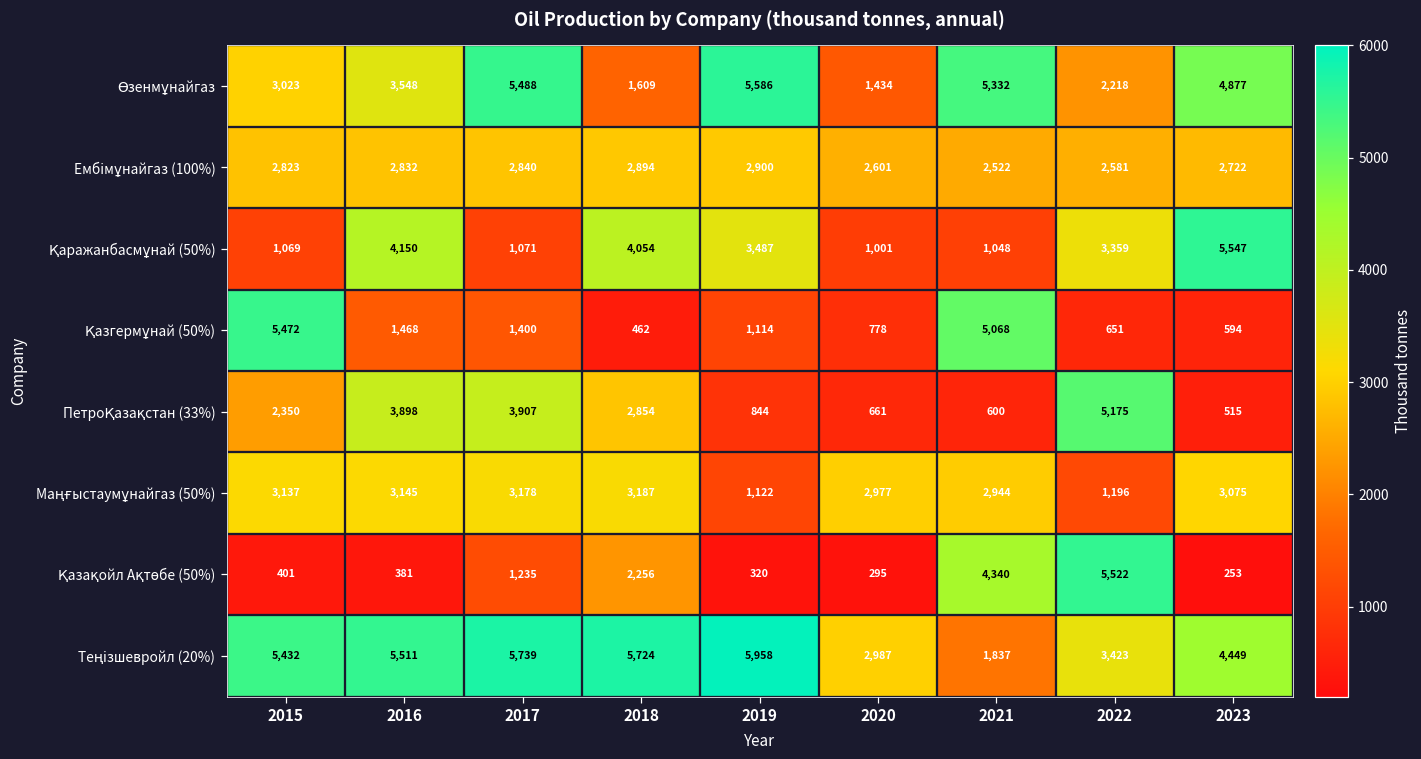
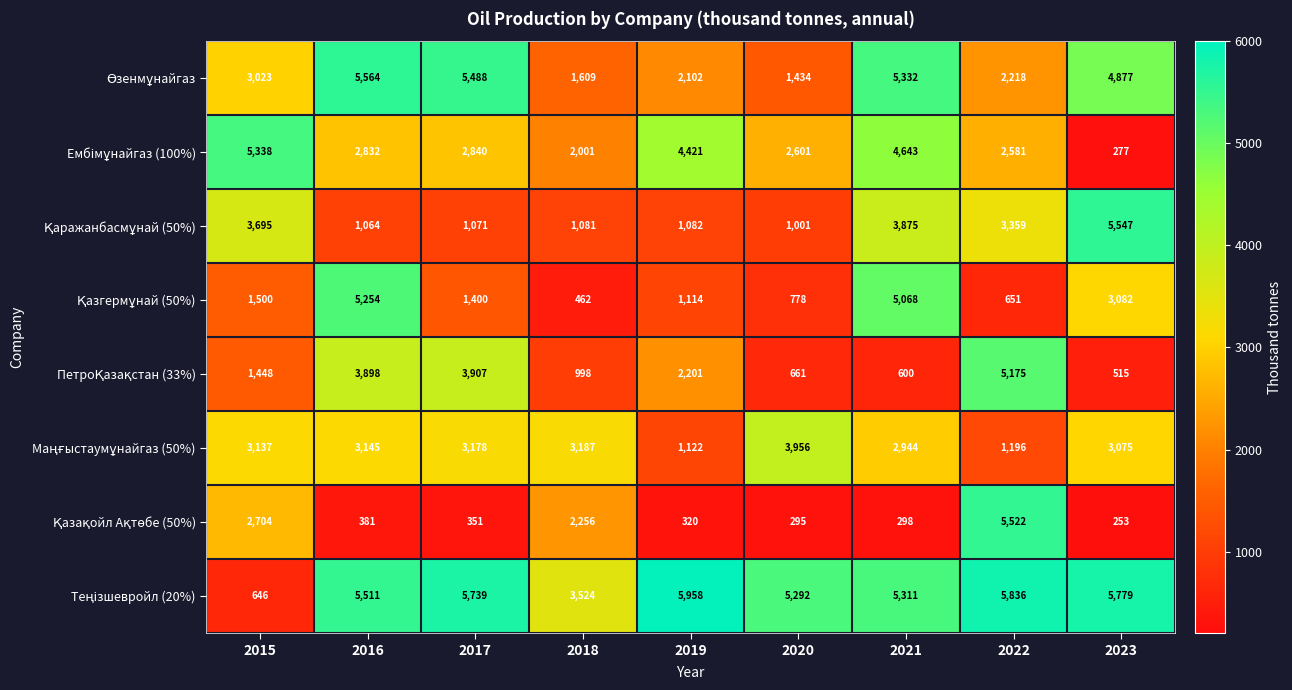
  {
    "Өзенмұнайгаз": {
      "2015": "3,023",
-     "2016": "3,548",
+     "2016": "5,564",
      "2017": "5,488",
      "2018": "1,609",
-     "2019": "5,586",
+     "2019": "2,102",
      "2020": "1,434",
      "2021": "5,332",
      "2022": "2,218",
      "2023": "4,877"
    },
    "Ембімұнайгаз (100%)": {
-     "2015": "2,823",
+     "2015": "5,338",
      "2016": "2,832",
      "2017": "2,840",
-     "2018": "2,894",
-     "2019": "2,900",
+     "2018": "2,001",
+     "2019": "4,421",
      "2020": "2,601",
-     "2021": "2,522",
+     "2021": "4,643",
      "2022": "2,581",
-     "2023": "2,722"
+     "2023": "277"
    },
    "Қаражанбасмұнай (50%)": {
-     "2015": "1,069",
-     "2016": "4,150",
+     "2015": "3,695",
+     "2016": "1,064",
      "2017": "1,071",
-     "2018": "4,054",
-     "2019": "3,487",
+     "2018": "1,081",
+     "2019": "1,082",
      "2020": "1,001",
-     "2021": "1,048",
+     "2021": "3,875",
      "2022": "3,359",
      "2023": "5,547"
    },
    "Қазгермұнай (50%)": {
-     "2015": "5,472",
-     "2016": "1,468",
+     "2015": "1,500",
+     "2016": "5,254",
      "2017": "1,400",
      "2018": "462",
      "2019": "1,114",
      "2020": "778",
      "2021": "5,068",
      "2022": "651",
-     "2023": "594"
+     "2023": "3,082"
    },
    "ПетроҚазақстан (33%)": {
-     "2015": "2,350",
+     "2015": "1,448",
      "2016": "3,898",
      "2017": "3,907",
-     "2018": "2,854",
-     "2019": "844",
+     "2018": "998",
+     "2019": "2,201",
      "2020": "661",
      "2021": "600",
      "2022": "5,175",
      "2023": "515"
    },
    "Маңғыстаумұнайгаз (50%)": {
      "2015": "3,137",
      "2016": "3,145",
      "2017": "3,178",
      "2018": "3,187",
      "2019": "1,122",
-     "2020": "2,977",
+     "2020": "3,956",
      "2021": "2,944",
      "2022": "1,196",
      "2023": "3,075"
    },
    "Қазақойл Ақтөбе (50%)": {
-     "2015": "401",
+     "2015": "2,704",
      "2016": "381",
-     "2017": "1,235",
+     "2017": "351",
      "2018": "2,256",
      "2019": "320",
      "2020": "295",
-     "2021": "4,340",
+     "2021": "298",
      "2022": "5,522",
      "2023": "253"
    },
    "Теңізшевройл (20%)": {
-     "2015": "5,432",
+     "2015": "646",
      "2016": "5,511",
      "2017": "5,739",
-     "2018": "5,724",
+     "2018": "3,524",
      "2019": "5,958",
-     "2020": "2,987",
-     "2021": "1,837",
-     "2022": "3,423",
-     "2023": "4,449"
+     "2020": "5,292",
+     "2021": "5,311",
+     "2022": "5,836",
+     "2023": "5,779"
    }
  }
